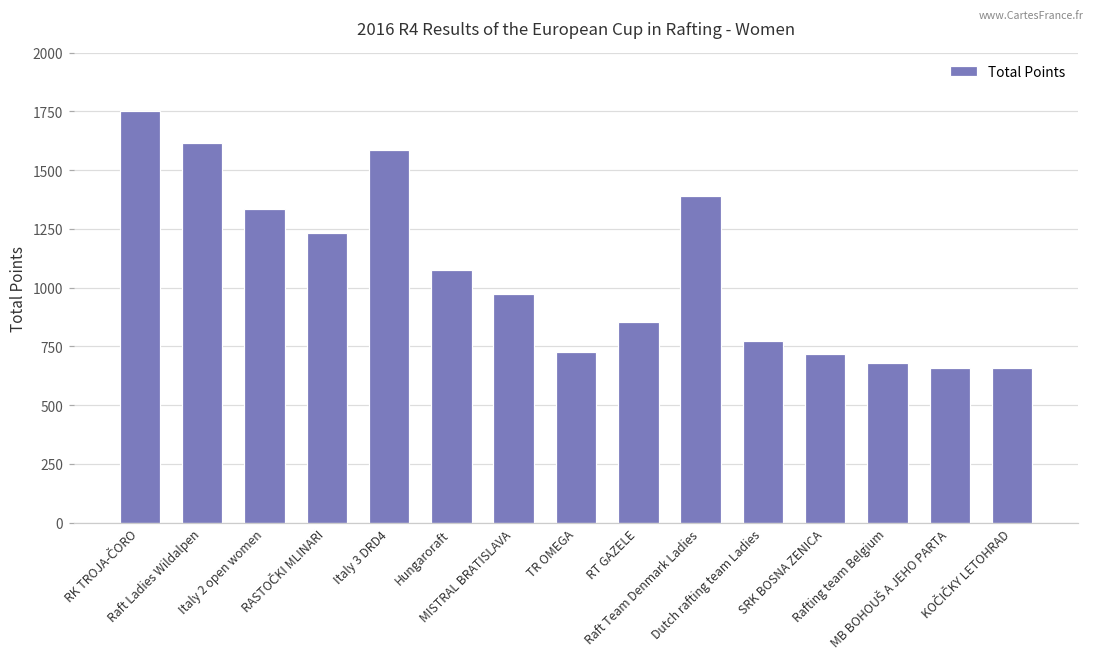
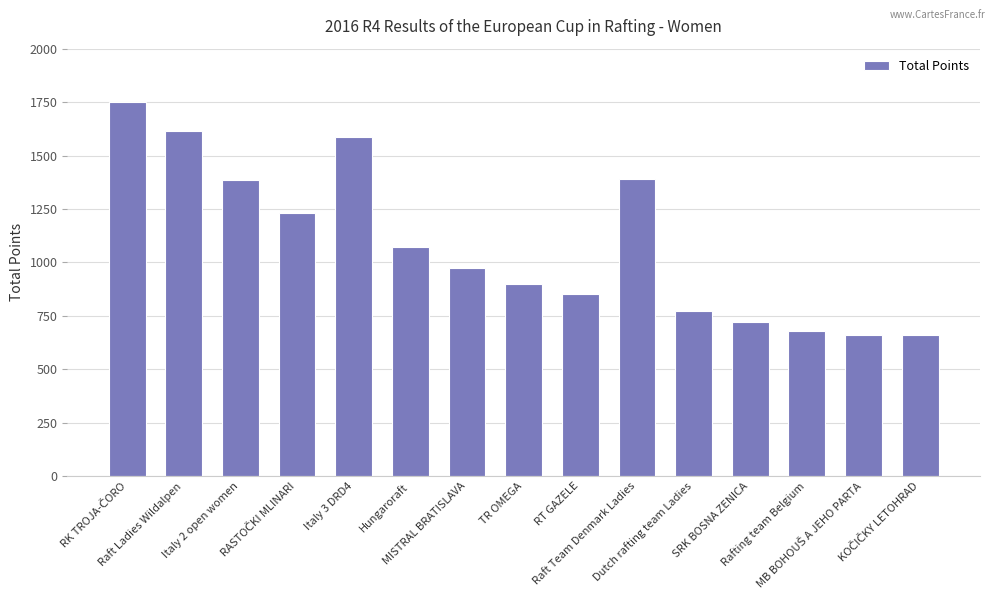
  {
    "RK TROJA-ČORO": 1750,
    "Raft Ladies Wildalpen": 1620,
-   "Italy 2 open women": 1340,
+   "Italy 2 open women": 1380,
    "RASTOČKI MLINARI": 1230,
    "Italy 3 DRD4": 1590,
    "Hungaroraft": 1070,
    "MISTRAL BRATISLAVA": 970,
-   "TR OMEGA": 730,
+   "TR OMEGA": 900,
    "RT GAZELE": 850,
    "Raft Team Denmark Ladies": 1390,
    "Dutch rafting team Ladies": 770,
    "SRK BOSNA ZENICA": 720,
    "Rafting team Belgium": 680,
    "MB BOHOUŠ A JEHO PARTA": 660,
    "KOČIČKY LETOHRAD": 660
  }
